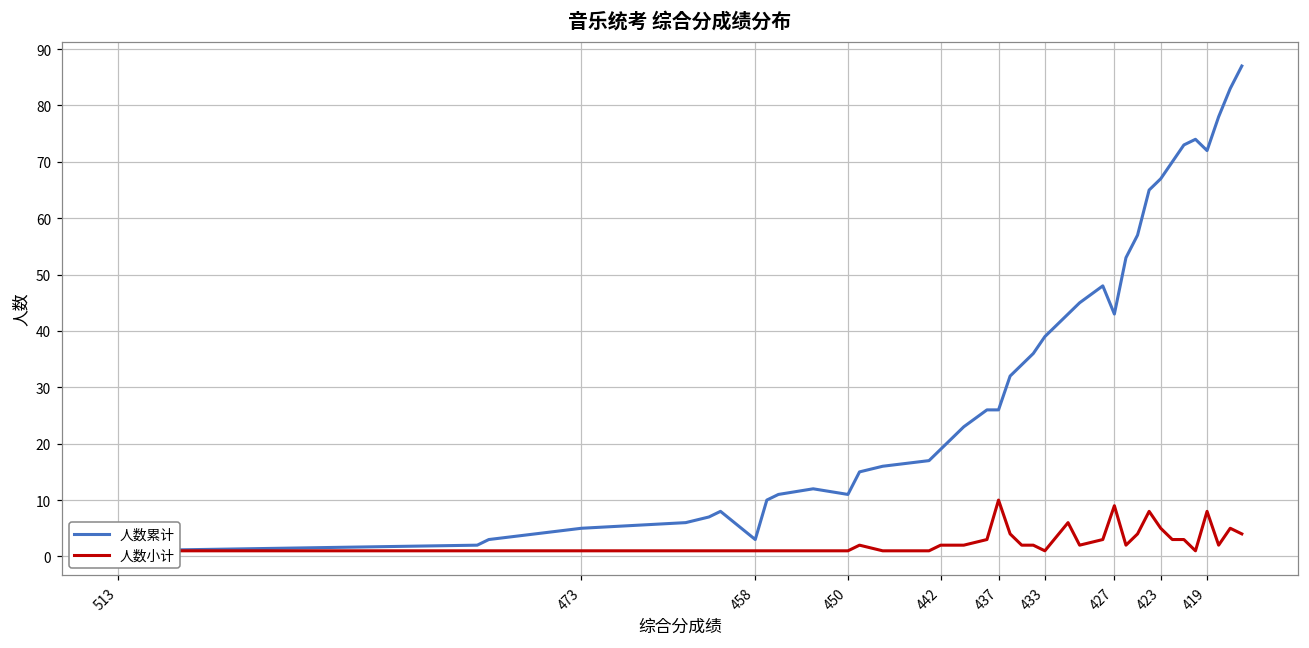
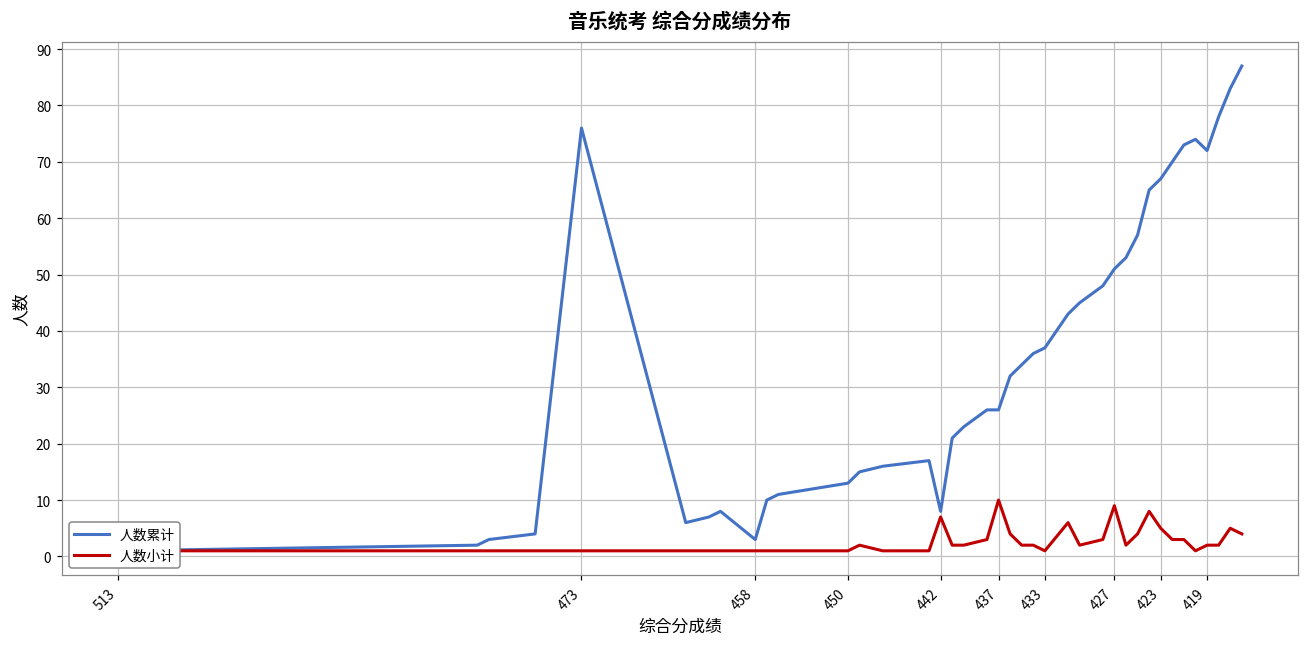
  {
    "人数累计": {
-     "473": 5,
+     "473": 76,
      "458": 3,
-     "450": 11,
-     "442": 19,
+     "450": 13,
+     "442": 8,
      "437": 26,
-     "433": 39,
-     "427": 43,
+     "433": 37,
+     "427": 51,
      "423": 67,
      "419": 72
    },
    "人数小计": {
      "473": 1,
      "458": 1,
      "450": 1,
-     "442": 2,
+     "442": 7,
      "437": 10,
      "433": 1,
      "427": 9,
      "423": 5,
-     "419": 8
+     "419": 2
    }
  }
